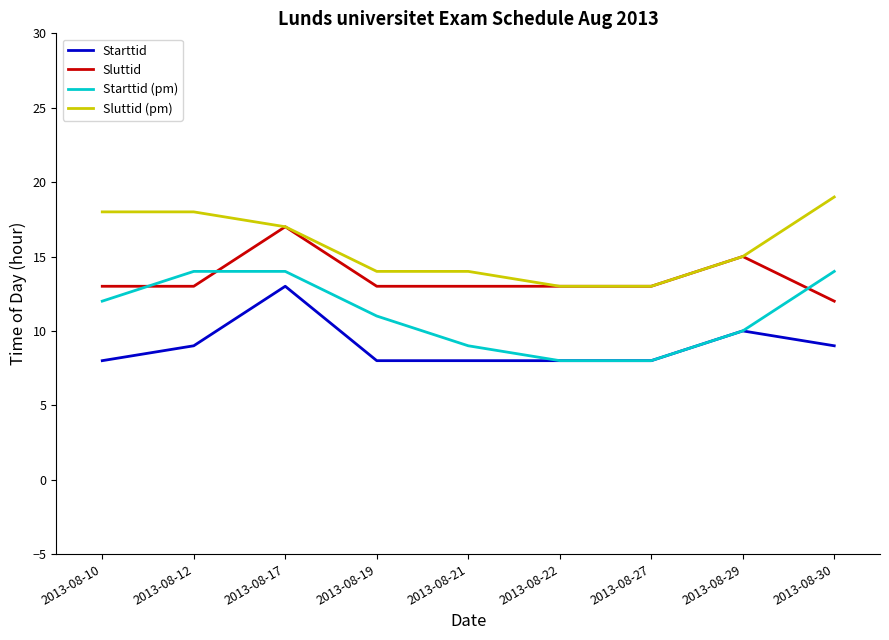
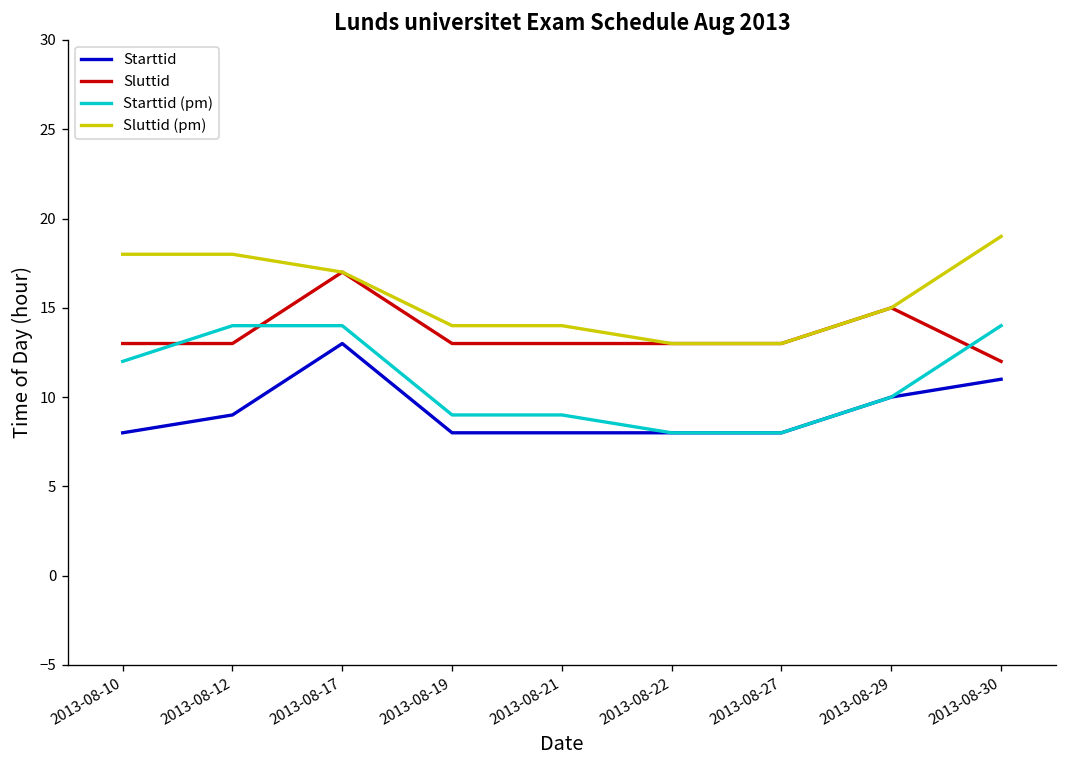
  {
    "Starttid": {
      "2013-08-10": 8,
      "2013-08-12": 9,
      "2013-08-17": 13,
      "2013-08-19": 8,
      "2013-08-21": 8,
-     "2013-08-30": 9
+     "2013-08-30": 11
    },
    "Sluttid": {
      "2013-08-10": 13,
      "2013-08-12": 13,
      "2013-08-19": 13,
      "2013-08-21": 13,
      "2013-08-30": 12
    },
    "Starttid (pm)": {
      "2013-08-10": 12,
      "2013-08-12": 14,
      "2013-08-17": 14,
-     "2013-08-19": 11,
+     "2013-08-19": 9,
      "2013-08-21": 9,
      "2013-08-30": 14
    },
    "Sluttid (pm)": {
      "2013-08-10": 18,
      "2013-08-12": 18,
      "2013-08-19": 14,
      "2013-08-21": 14,
      "2013-08-30": 19
    }
  }
